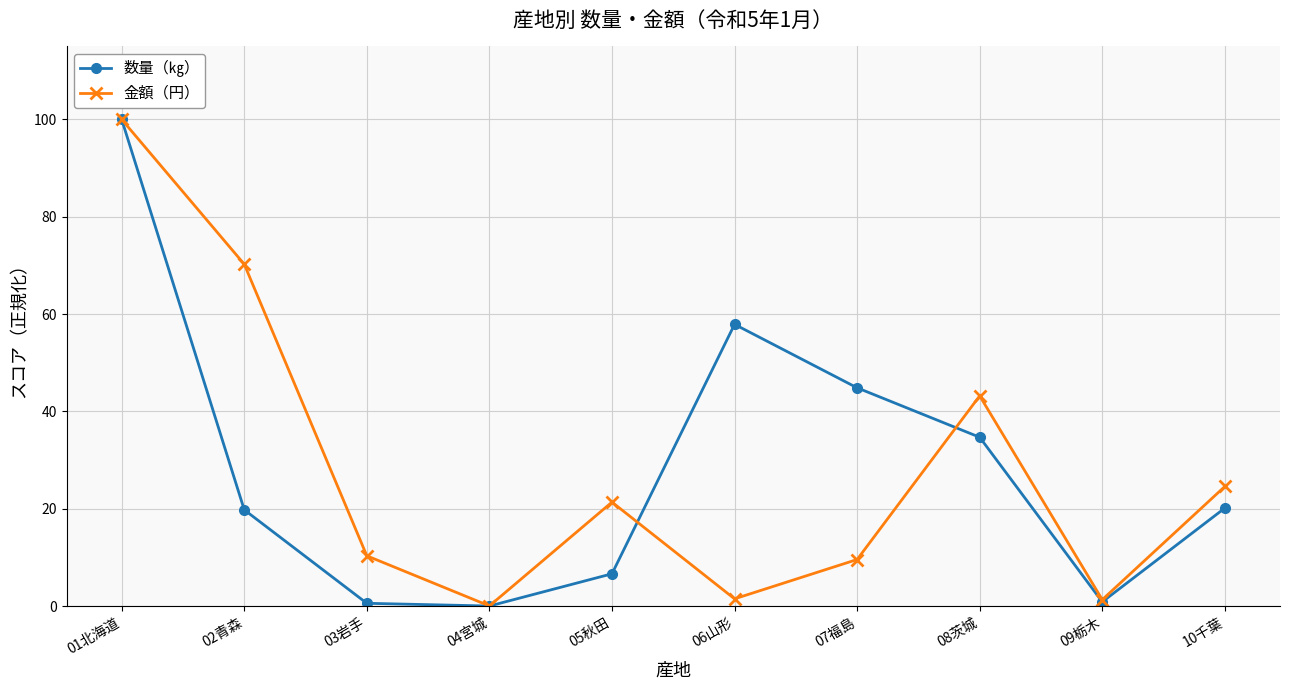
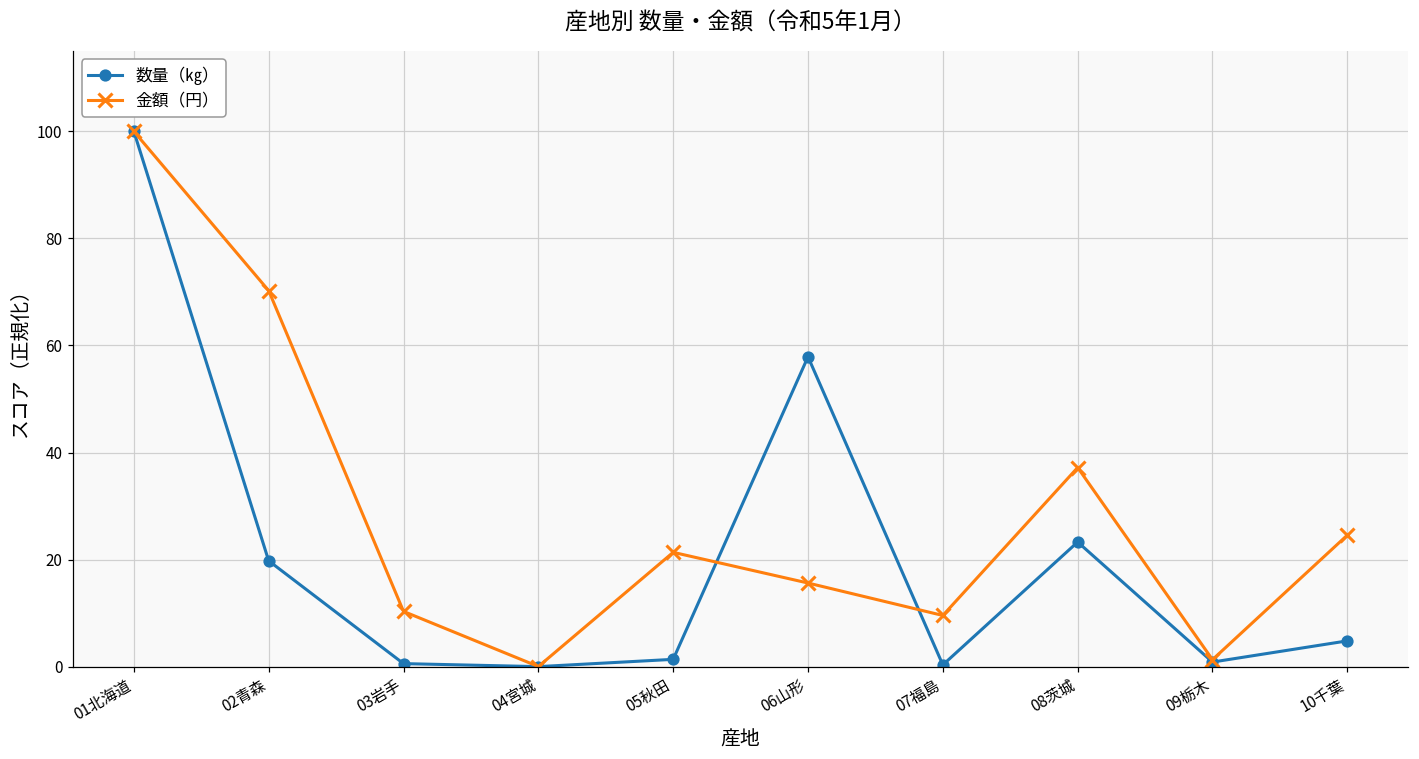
  {
    "数量（㎏）": {
      "02青森": 20,
      "03岩手": 1,
-     "05秋田": 7,
+     "05秋田": 1,
      "06山形": 58,
-     "07福島": 45,
-     "08茨城": 35,
-     "10千葉": 20
+     "07福島": 0,
+     "08茨城": 23,
+     "10千葉": 5
    },
    "金額（円）": {
      "02青森": 70,
      "03岩手": 10,
      "05秋田": 21,
-     "06山形": 1,
+     "06山形": 16,
      "07福島": 10,
-     "08茨城": 43,
+     "08茨城": 37,
      "10千葉": 25
    }
  }
